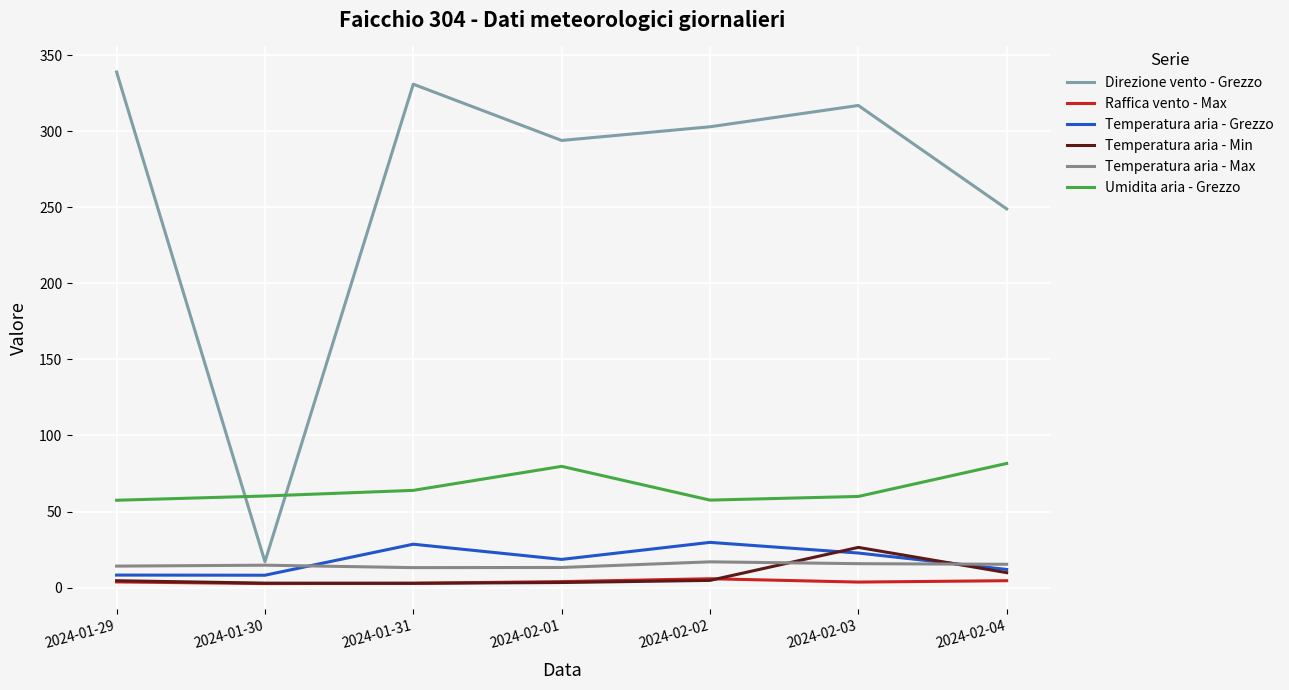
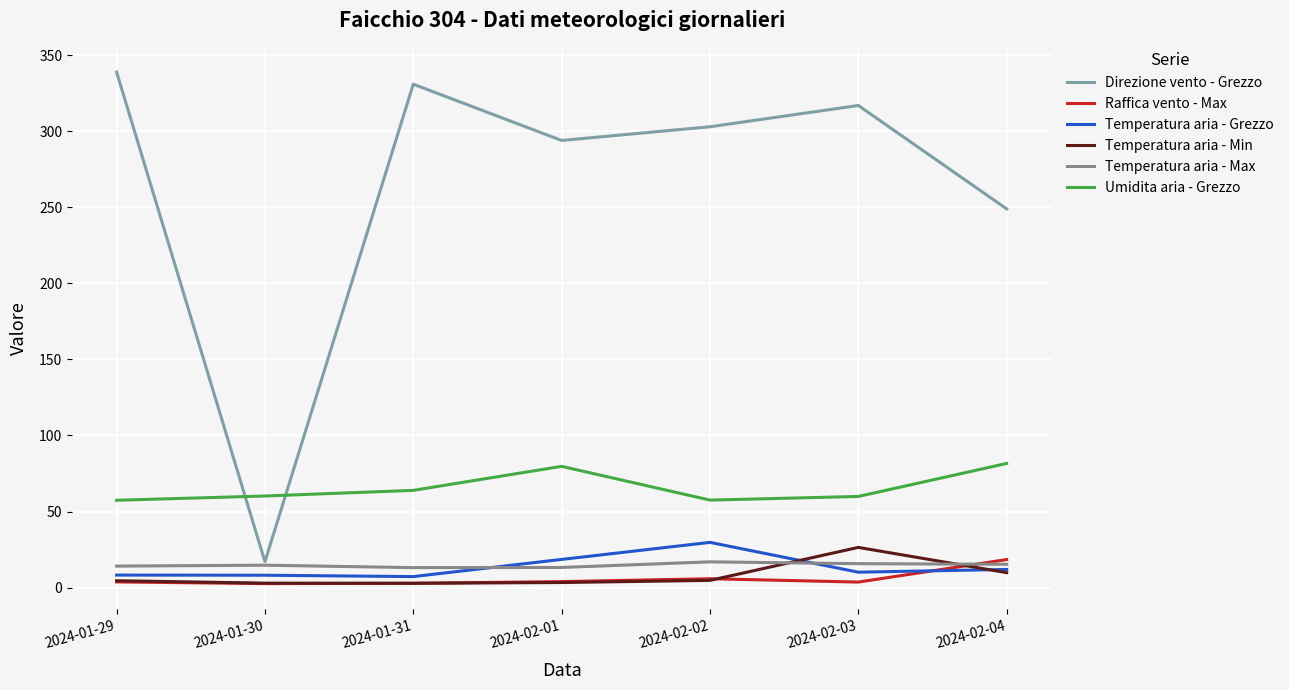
  {
    "Raffica vento - Max": {
      "2024-02-03": 4,
-     "2024-02-04": 5
+     "2024-02-04": 18
    },
    "Temperatura aria - Grezzo": {
      "2024-01-29": 8,
      "2024-01-30": 8,
-     "2024-01-31": 29,
+     "2024-01-31": 7,
      "2024-02-01": 19,
      "2024-02-02": 30,
-     "2024-02-03": 23,
+     "2024-02-03": 10,
      "2024-02-04": 12
    },
    "Temperatura aria - Min": {
      "2024-02-03": 26,
      "2024-02-04": 10
    },
    "Umidita aria - Grezzo": {
      "2024-01-29": 57,
      "2024-01-30": 60,
      "2024-01-31": 64,
      "2024-02-01": 80,
      "2024-02-02": 58,
      "2024-02-03": 60,
      "2024-02-04": 82
    }
  }
